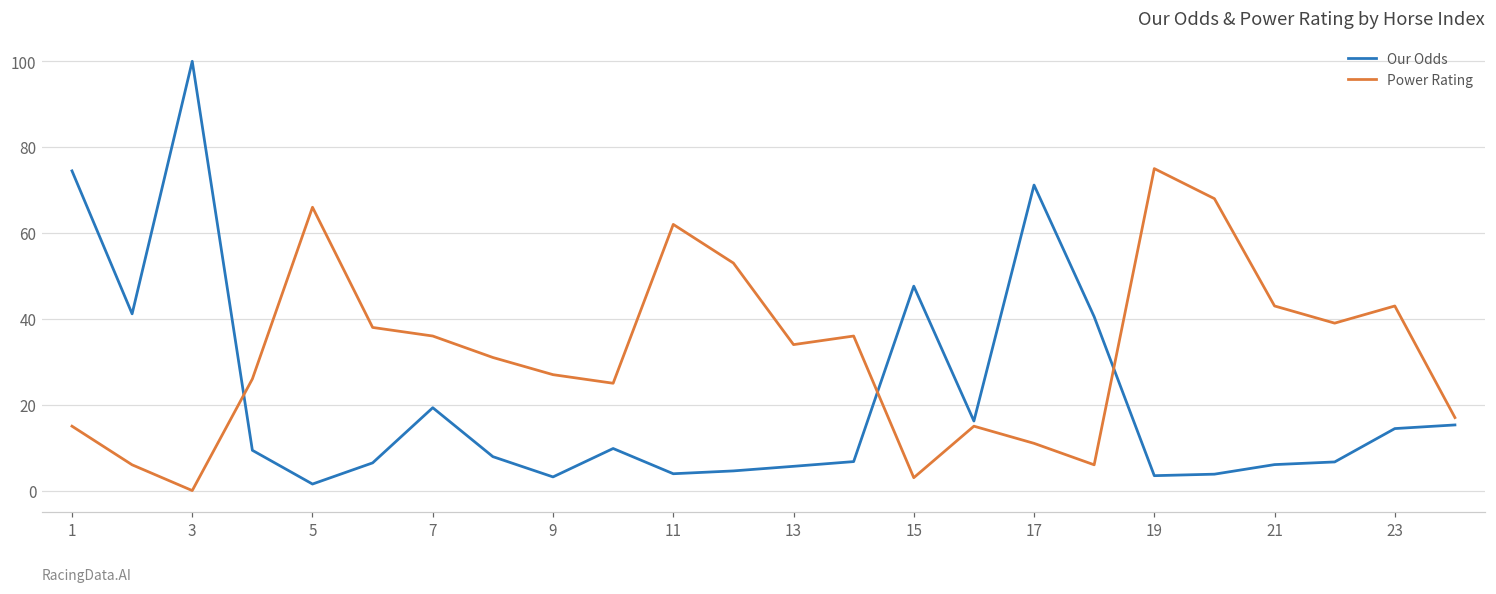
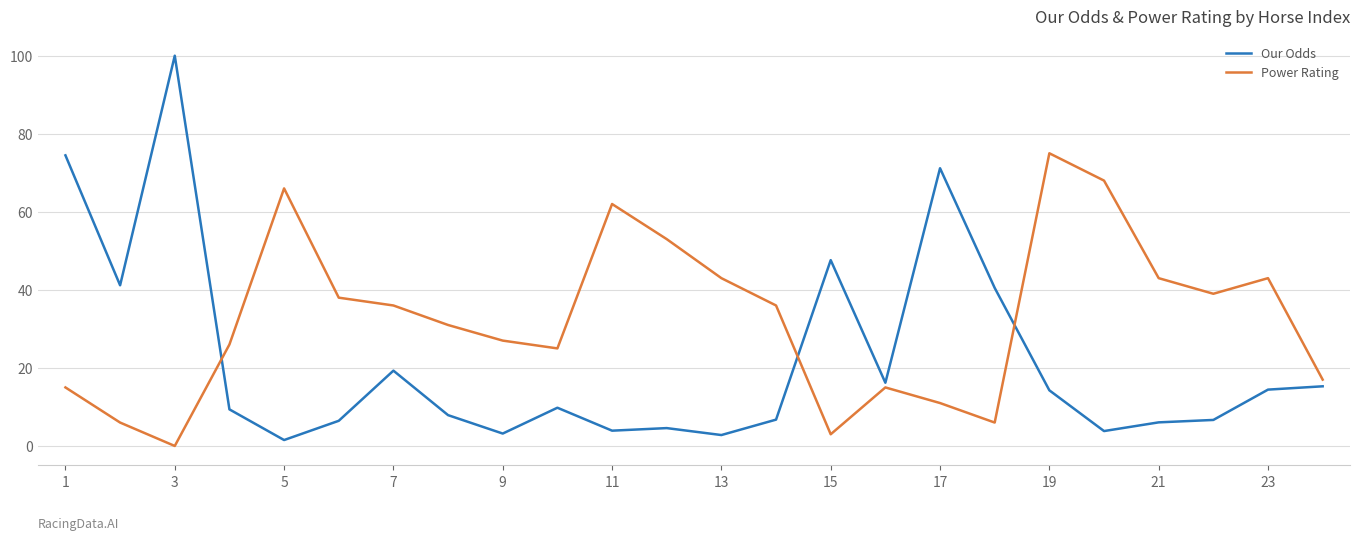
  {
    "Our Odds": {
      "1": 74,
      "3": 100,
      "5": 2,
      "7": 19,
      "9": 3,
      "11": 4,
-     "13": 6,
+     "13": 3,
      "15": 48,
      "17": 71,
-     "19": 3,
+     "19": 14,
      "21": 6,
      "23": 14
    },
    "Power Rating": {
      "1": 15,
      "3": 0,
      "5": 66,
      "7": 36,
      "9": 27,
      "11": 62,
-     "13": 34,
+     "13": 43,
      "15": 3,
      "17": 11,
      "19": 75,
      "21": 43,
      "23": 43
    }
  }
